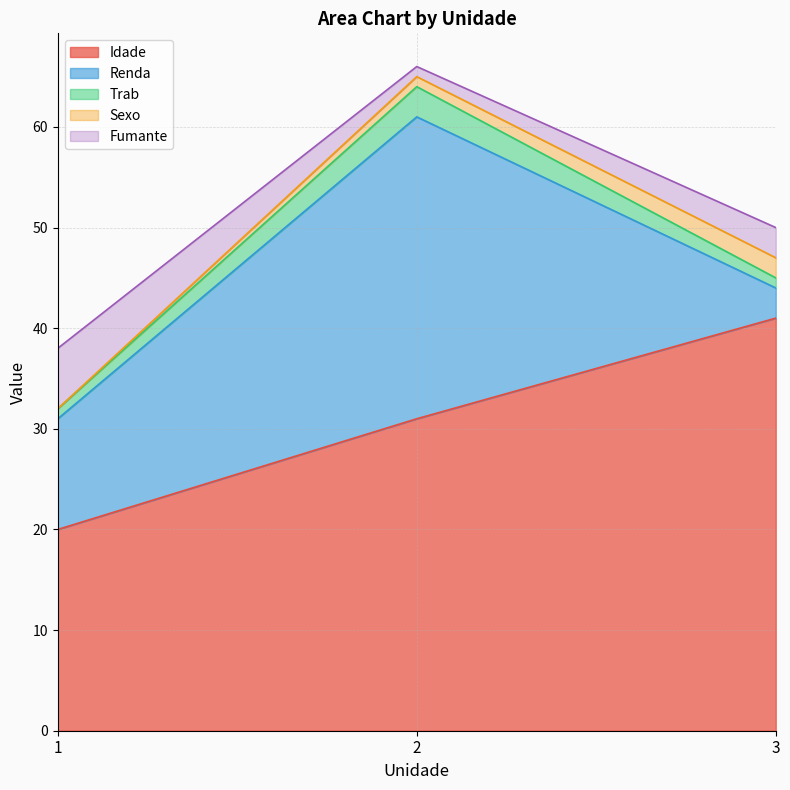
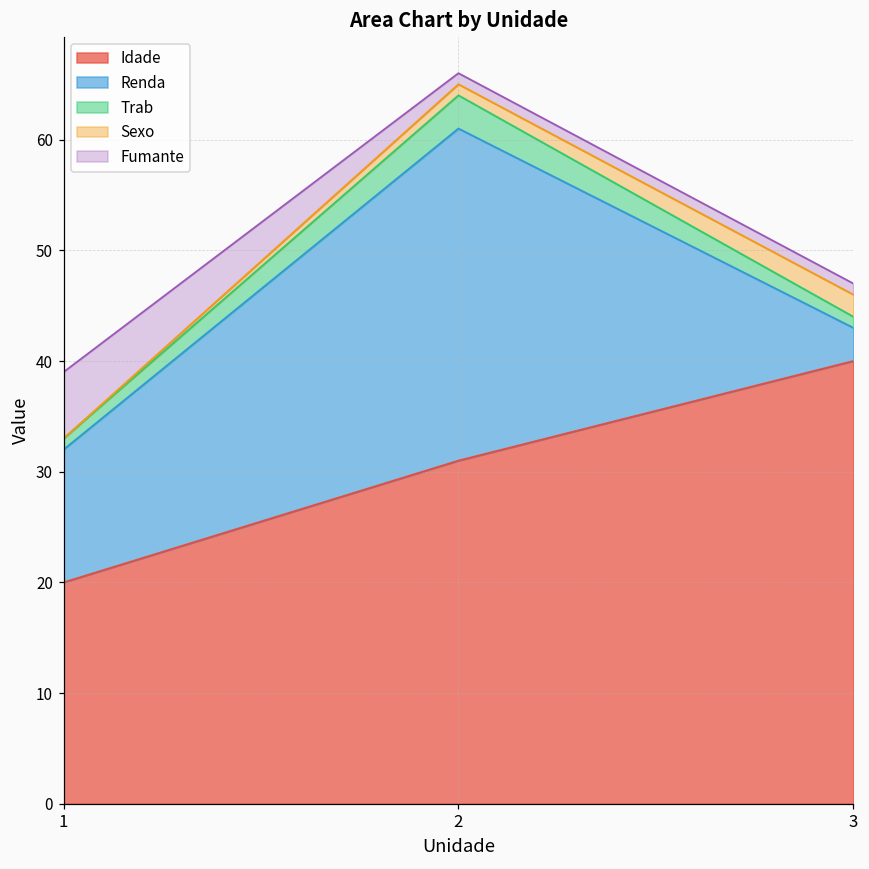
  {
    "Idade": {
      "1": 20,
      "2": 31,
-     "3": 41
+     "3": 40
    },
    "Renda": {
-     "1": 11,
+     "1": 12,
      "2": 30,
      "3": 3
    },
    "Trab": {
      "2": 3,
      "3": 1
    },
    "Sexo": {
      "2": 1,
      "3": 2
    },
    "Fumante": {
      "1": 6,
      "2": 1,
-     "3": 3
+     "3": 1
    }
  }
